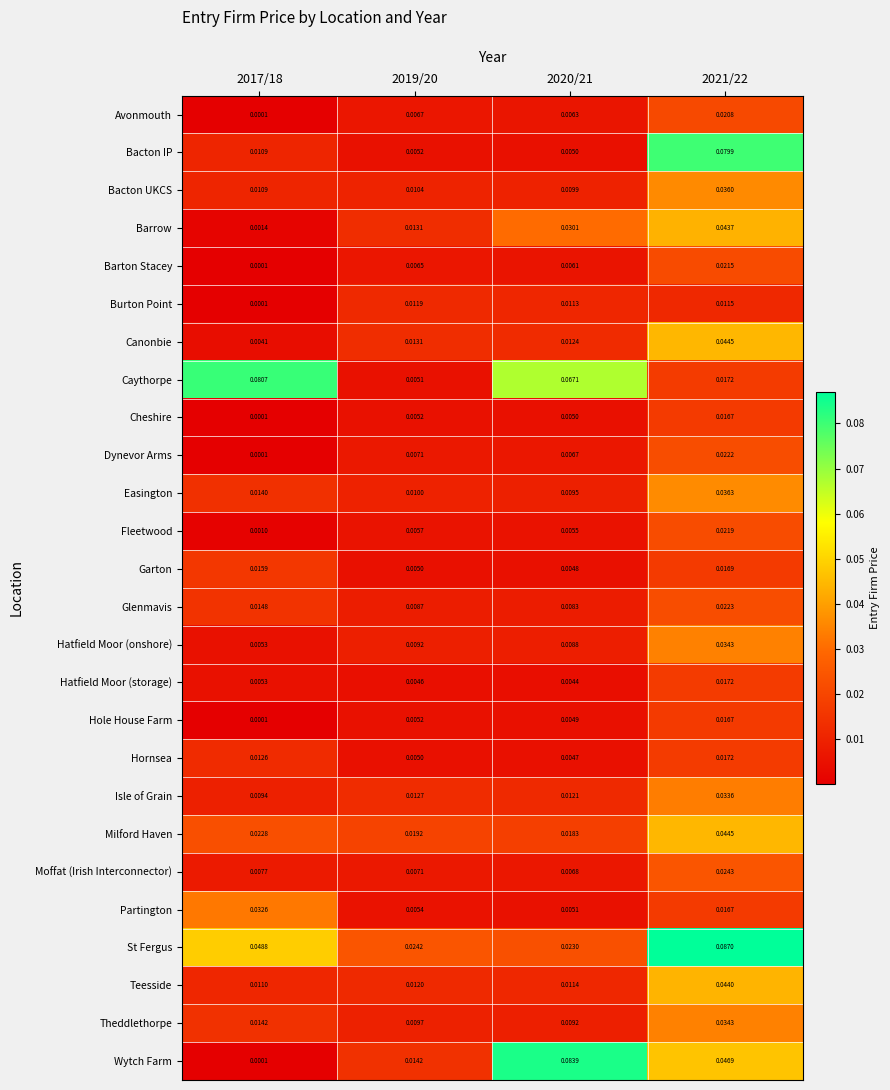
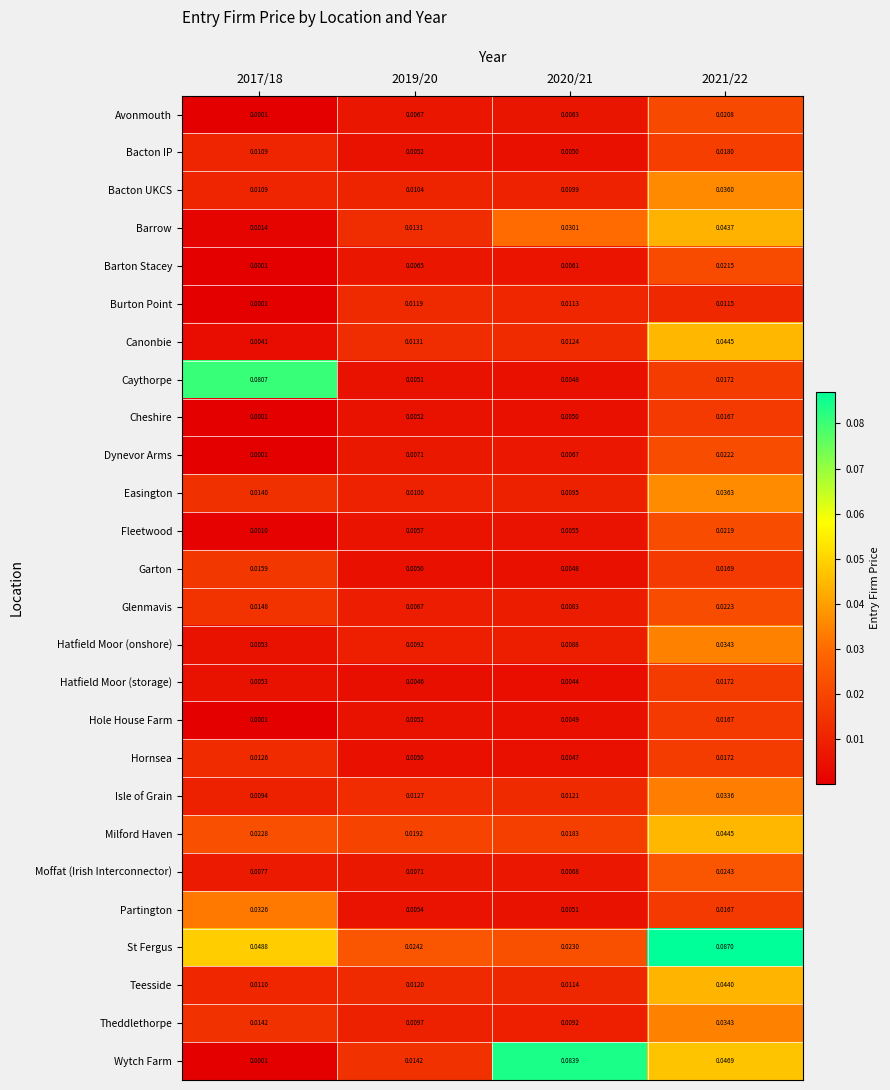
  {
    "Avonmouth": {
      "2017/18": 0.0001,
      "2019/20": 0.0067,
      "2020/21": 0.0063,
      "2021/22": 0.0208
    },
    "Bacton IP": {
      "2017/18": 0.0109,
      "2019/20": 0.0052,
      "2020/21": 0.0050,
-     "2021/22": 0.0799
+     "2021/22": 0.0180
    },
    "Bacton UKCS": {
      "2017/18": 0.0109,
      "2019/20": 0.0104,
      "2020/21": 0.0099,
      "2021/22": 0.0360
    },
    "Barrow": {
      "2017/18": 0.0014,
      "2019/20": 0.0131,
      "2020/21": 0.0301,
      "2021/22": 0.0437
    },
    "Barton Stacey": {
      "2017/18": 0.0001,
      "2019/20": 0.0065,
      "2020/21": 0.0061,
      "2021/22": 0.0215
    },
    "Burton Point": {
      "2017/18": 0.0001,
      "2019/20": 0.0119,
      "2020/21": 0.0113,
      "2021/22": 0.0115
    },
    "Canonbie": {
      "2017/18": 0.0041,
      "2019/20": 0.0131,
      "2020/21": 0.0124,
      "2021/22": 0.0445
    },
    "Caythorpe": {
      "2017/18": 0.0807,
      "2019/20": 0.0051,
-     "2020/21": 0.0671,
+     "2020/21": 0.0048,
      "2021/22": 0.0172
    },
    "Cheshire": {
      "2017/18": 0.0001,
      "2019/20": 0.0052,
      "2020/21": 0.0050,
      "2021/22": 0.0167
    },
    "Dynevor Arms": {
      "2017/18": 0.0001,
      "2019/20": 0.0071,
      "2020/21": 0.0067,
      "2021/22": 0.0222
    },
    "Easington": {
      "2017/18": 0.0140,
      "2019/20": 0.0100,
      "2020/21": 0.0095,
      "2021/22": 0.0363
    },
    "Fleetwood": {
      "2017/18": 0.0010,
      "2019/20": 0.0057,
      "2020/21": 0.0055,
      "2021/22": 0.0219
    },
    "Garton": {
      "2017/18": 0.0159,
      "2019/20": 0.0050,
      "2020/21": 0.0048,
      "2021/22": 0.0169
    },
    "Glenmavis": {
      "2017/18": 0.0148,
      "2019/20": 0.0087,
      "2020/21": 0.0083,
      "2021/22": 0.0223
    },
    "Hatfield Moor (onshore)": {
      "2017/18": 0.0053,
      "2019/20": 0.0092,
      "2020/21": 0.0088,
      "2021/22": 0.0343
    },
    "Hatfield Moor (storage)": {
      "2017/18": 0.0053,
      "2019/20": 0.0046,
      "2020/21": 0.0044,
      "2021/22": 0.0172
    },
    "Hole House Farm": {
      "2017/18": 0.0001,
      "2019/20": 0.0052,
      "2020/21": 0.0049,
      "2021/22": 0.0167
    },
    "Hornsea": {
      "2017/18": 0.0126,
      "2019/20": 0.0050,
      "2020/21": 0.0047,
      "2021/22": 0.0172
    },
    "Isle of Grain": {
      "2017/18": 0.0094,
      "2019/20": 0.0127,
      "2020/21": 0.0121,
      "2021/22": 0.0336
    },
    "Milford Haven": {
      "2017/18": 0.0228,
      "2019/20": 0.0192,
      "2020/21": 0.0183,
      "2021/22": 0.0445
    },
    "Moffat (Irish Interconnector)": {
      "2017/18": 0.0077,
      "2019/20": 0.0071,
      "2020/21": 0.0068,
      "2021/22": 0.0243
    },
    "Partington": {
      "2017/18": 0.0326,
      "2019/20": 0.0054,
      "2020/21": 0.0051,
      "2021/22": 0.0167
    },
    "St Fergus": {
      "2017/18": 0.0488,
      "2019/20": 0.0242,
      "2020/21": 0.0230,
      "2021/22": 0.0870
    },
    "Teesside": {
      "2017/18": 0.0110,
      "2019/20": 0.0120,
      "2020/21": 0.0114,
      "2021/22": 0.0440
    },
    "Theddlethorpe": {
      "2017/18": 0.0142,
      "2019/20": 0.0097,
      "2020/21": 0.0092,
      "2021/22": 0.0343
    },
    "Wytch Farm": {
      "2017/18": 0.0001,
      "2019/20": 0.0142,
      "2020/21": 0.0839,
      "2021/22": 0.0469
    }
  }
